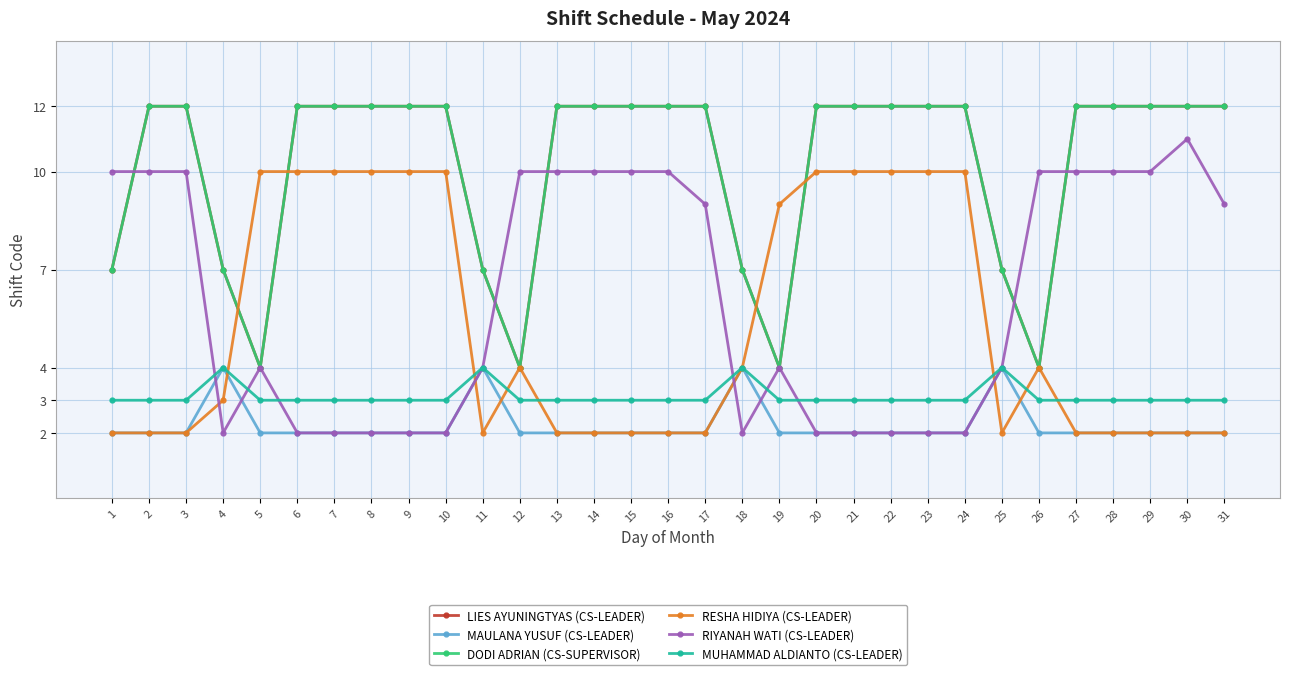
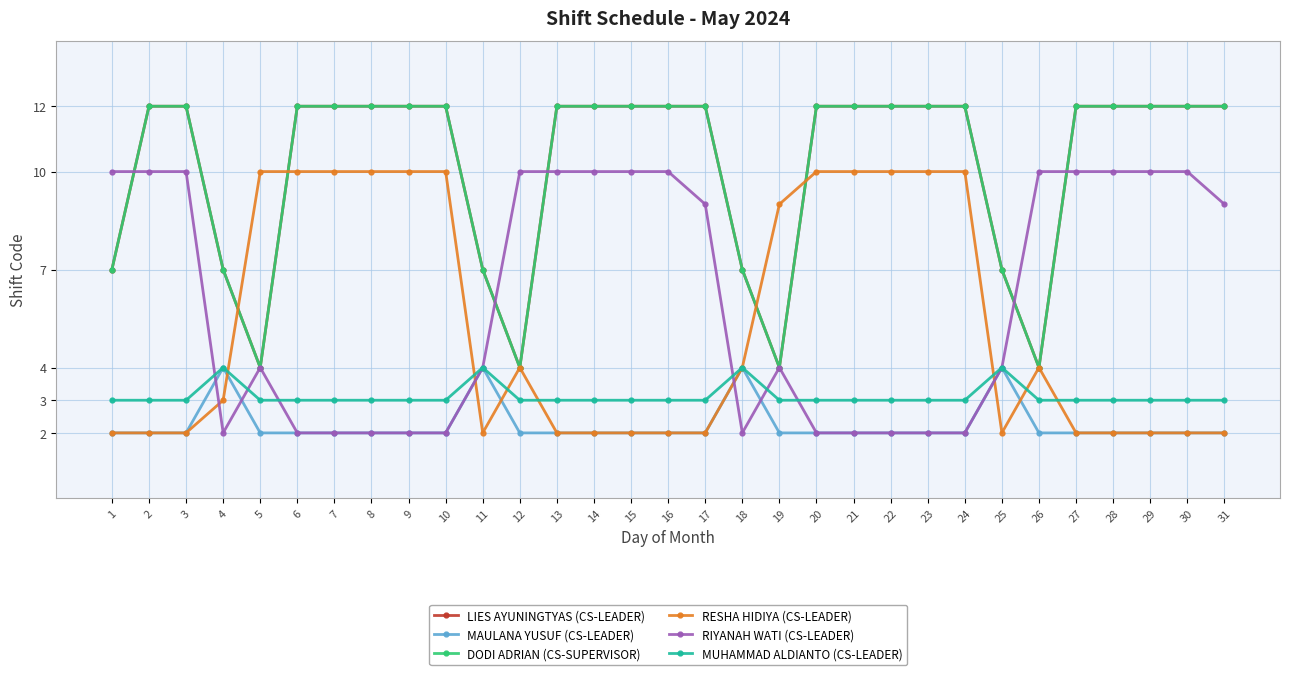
  {
    "MAULANA YUSUF (CS-LEADER)": {
      "5": 2,
      "12": 2,
      "19": 2,
      "26": 2
    },
    "RESHA HIDIYA (CS-LEADER)": {
      "4": 3,
      "5": 10,
      "6": 10,
      "7": 10,
      "8": 10,
      "9": 10,
      "10": 10,
      "11": 2,
      "19": 9,
      "20": 10,
      "21": 10,
      "22": 10,
      "23": 10,
      "24": 10,
      "25": 2
    },
    "RIYANAH WATI (CS-LEADER)": {
      "1": 10,
      "2": 10,
      "3": 10,
      "4": 2,
      "12": 10,
      "13": 10,
      "14": 10,
      "15": 10,
      "16": 10,
      "17": 9,
      "18": 2,
      "26": 10,
      "27": 10,
      "28": 10,
      "29": 10,
-     "30": 11,
+     "30": 10,
      "31": 9
    }
  }
